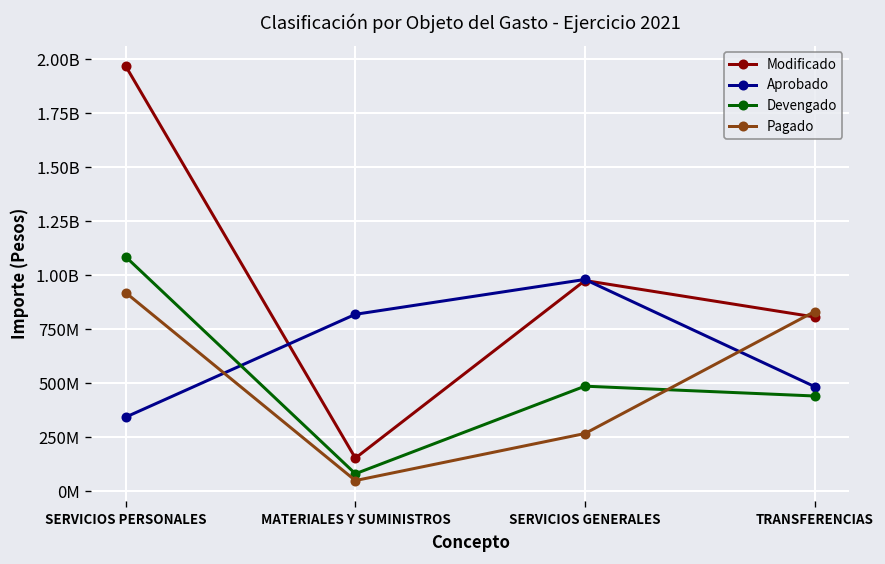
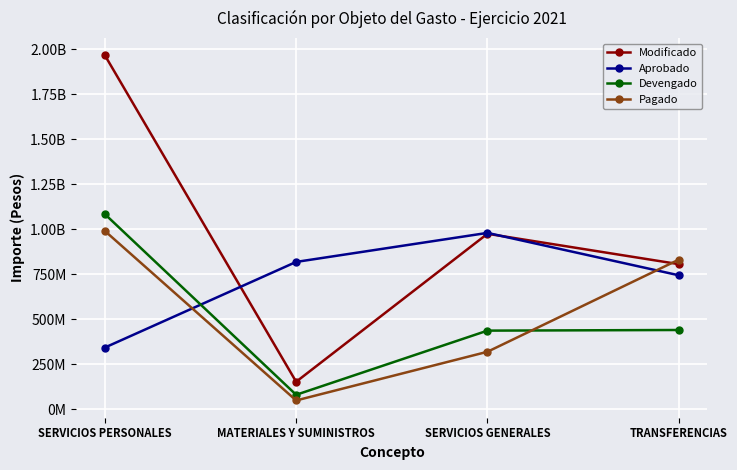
  {
    "Modificado": {
      "SERVICIOS PERSONALES": 1970000000,
      "MATERIALES Y SUMINISTROS": 150000000,
      "TRANSFERENCIAS": 810000000
    },
    "Aprobado": {
      "SERVICIOS PERSONALES": 340000000,
      "MATERIALES Y SUMINISTROS": 820000000,
-     "TRANSFERENCIAS": 480000000
+     "TRANSFERENCIAS": 740000000
    },
    "Devengado": {
      "SERVICIOS PERSONALES": 1080000000,
      "MATERIALES Y SUMINISTROS": 80000000,
-     "SERVICIOS GENERALES": 490000000,
+     "SERVICIOS GENERALES": 440000000,
      "TRANSFERENCIAS": 440000000
    },
    "Pagado": {
-     "SERVICIOS PERSONALES": 920000000,
+     "SERVICIOS PERSONALES": 990000000,
      "MATERIALES Y SUMINISTROS": 50000000,
-     "SERVICIOS GENERALES": 270000000,
+     "SERVICIOS GENERALES": 320000000,
      "TRANSFERENCIAS": 830000000
    }
  }
